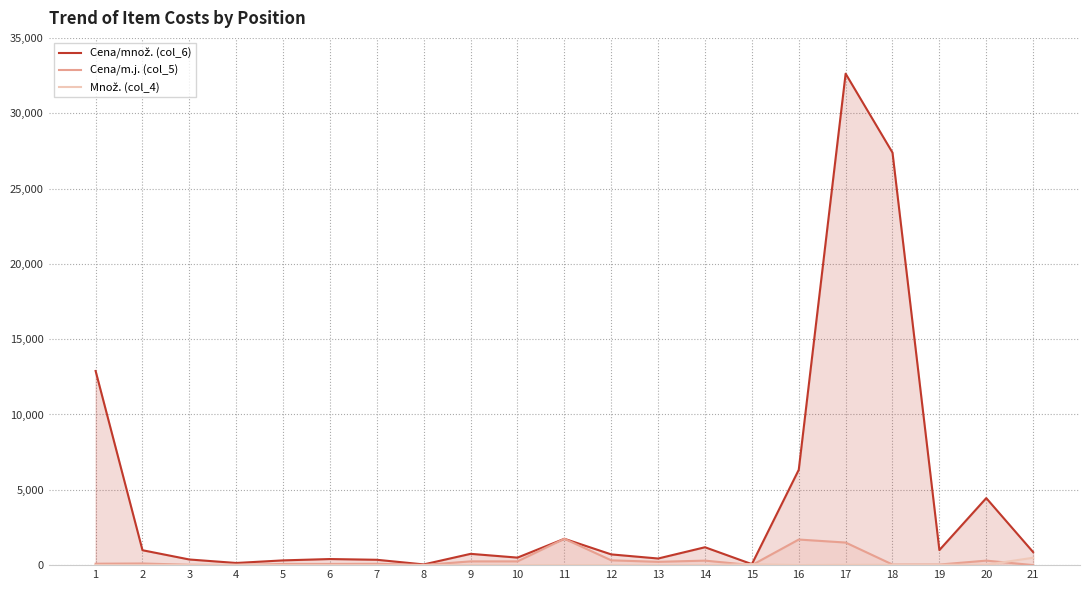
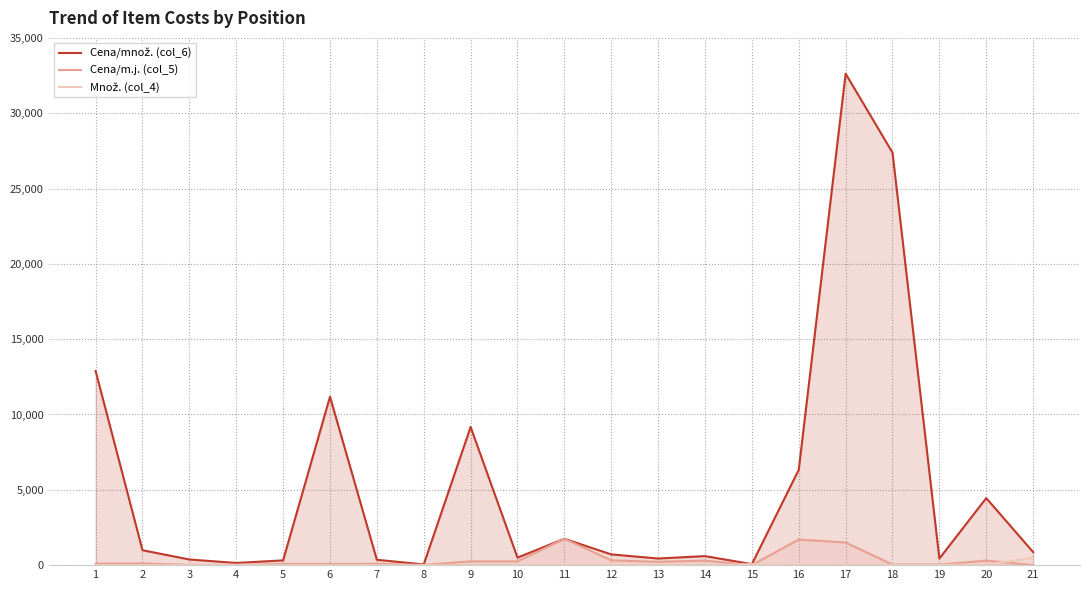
  {
    "Cena/množ. (col_6)": {
      "1": "12,900",
      "2": "1,000",
      "3": "400",
      "5": "300",
-     "6": "400",
+     "6": "11,200",
      "7": "400",
-     "9": "800",
+     "9": "9,200",
      "10": "500",
      "12": "700",
      "13": "400",
-     "14": "1,200",
+     "14": "600",
      "16": "6,300",
      "17": "32,600",
      "18": "27,400",
-     "19": "1,000",
+     "19": "400",
      "20": "4,500",
      "21": "900"
    }
  }
